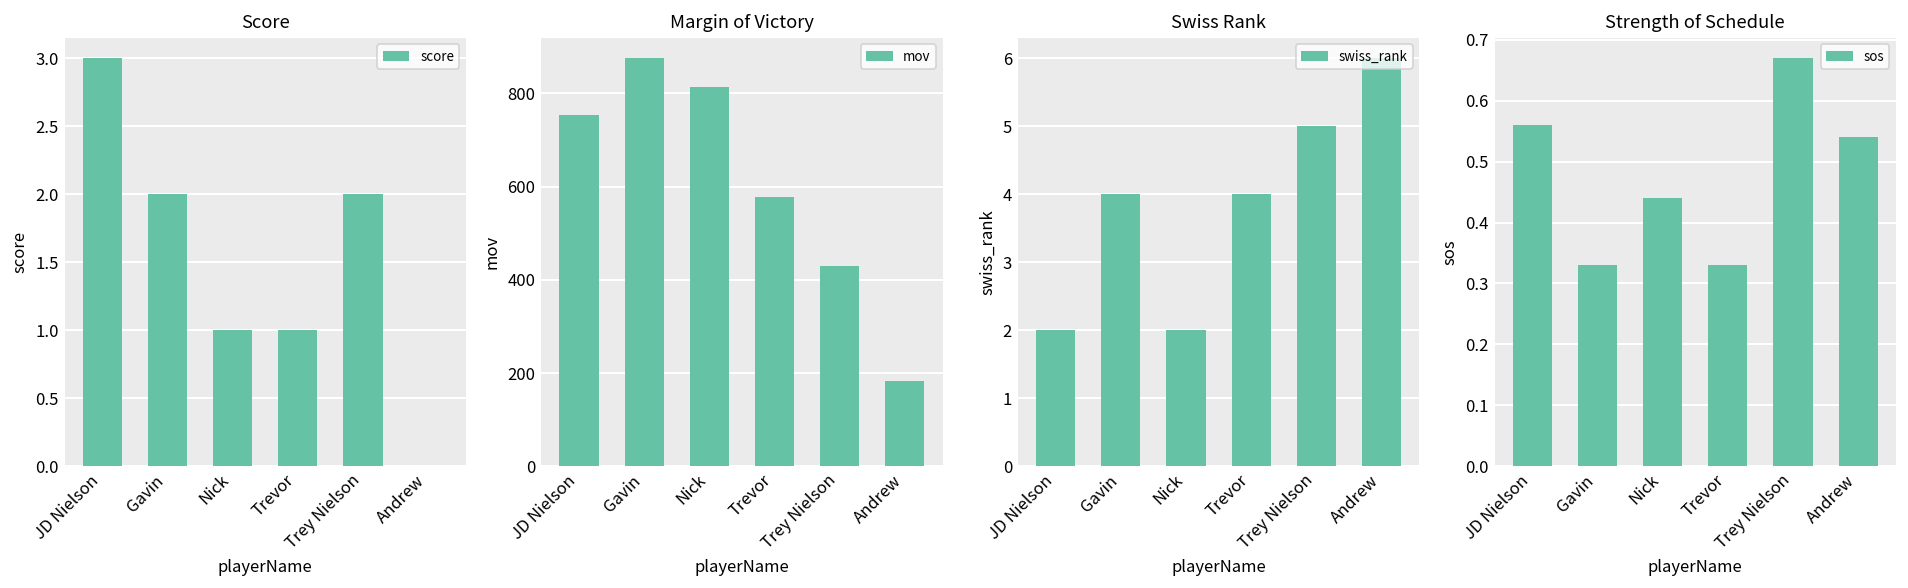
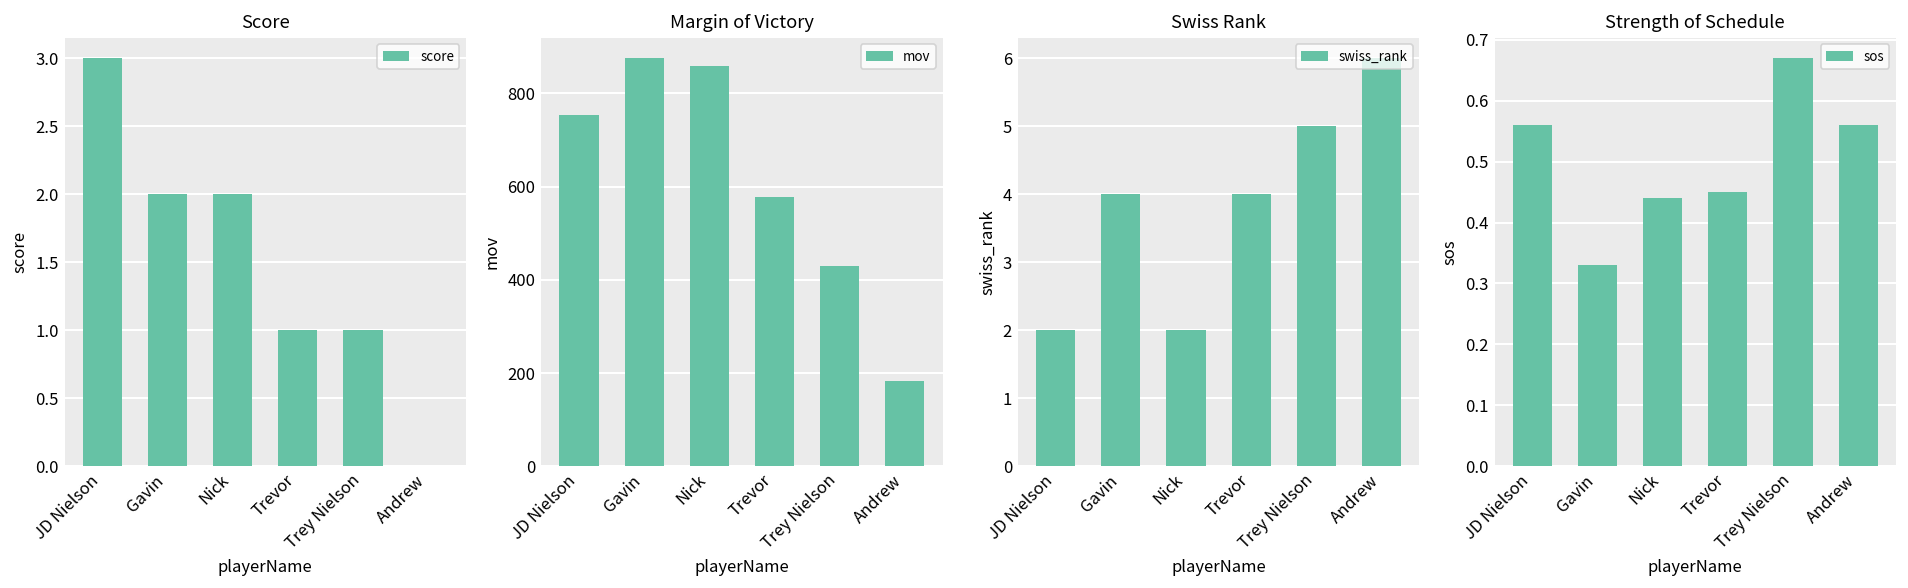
  {
    "Score": {
      "JD Nielson": 3,
      "Gavin": 2,
-     "Nick": 1,
+     "Nick": 2,
      "Trevor": 1,
-     "Trey Nielson": 2,
+     "Trey Nielson": 1,
      "Andrew": 0
    },
    "Margin of Victory": {
      "JD Nielson": 750,
      "Gavin": 880,
-     "Nick": 810,
+     "Nick": 860,
      "Trevor": 580,
      "Trey Nielson": 430,
      "Andrew": 180
    },
    "Swiss Rank": {
      "JD Nielson": 2.0,
      "Gavin": 4.0,
      "Nick": 2.0,
      "Trevor": 4.0,
      "Trey Nielson": 5.0
    },
    "Strength of Schedule": {
      "JD Nielson": 0.56,
      "Gavin": 0.33,
      "Nick": 0.44,
-     "Trevor": 0.33,
+     "Trevor": 0.45,
      "Trey Nielson": 0.67,
-     "Andrew": 0.54
+     "Andrew": 0.56
    }
  }
